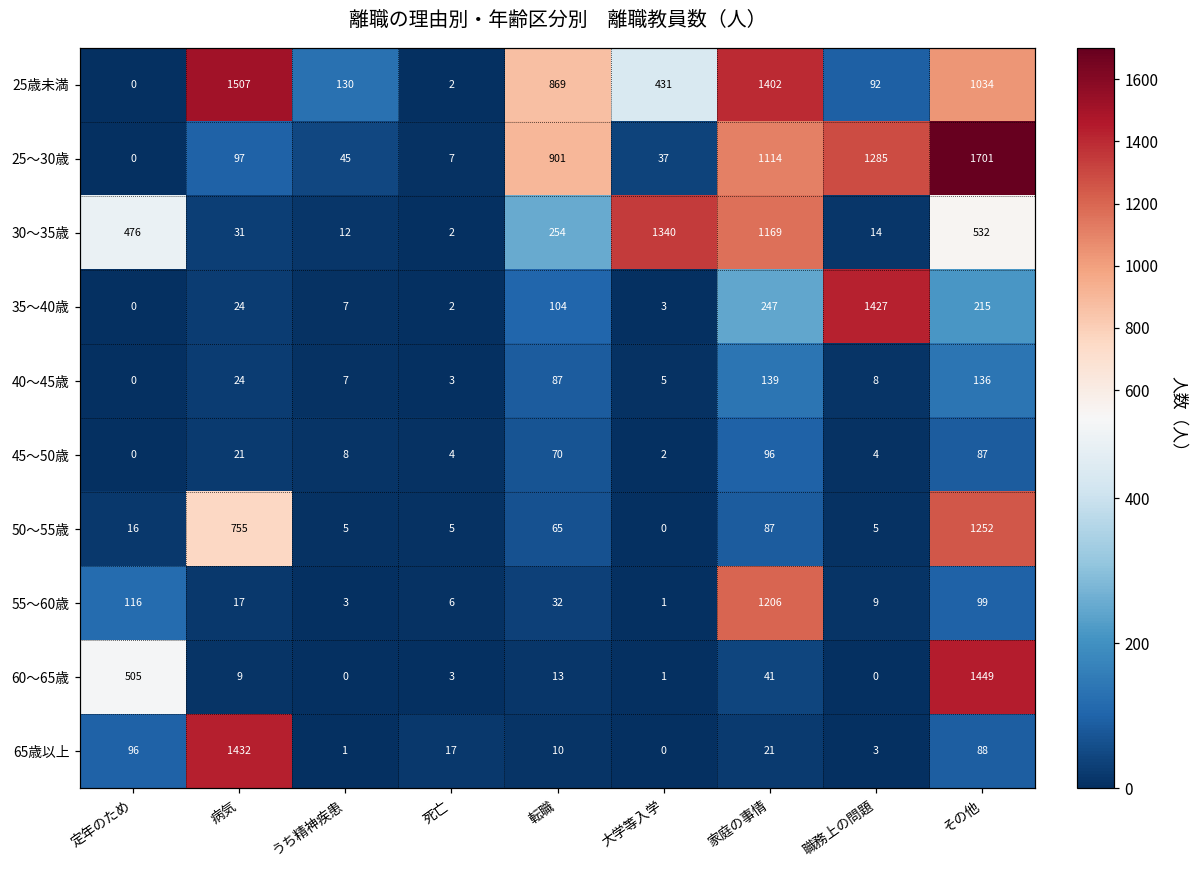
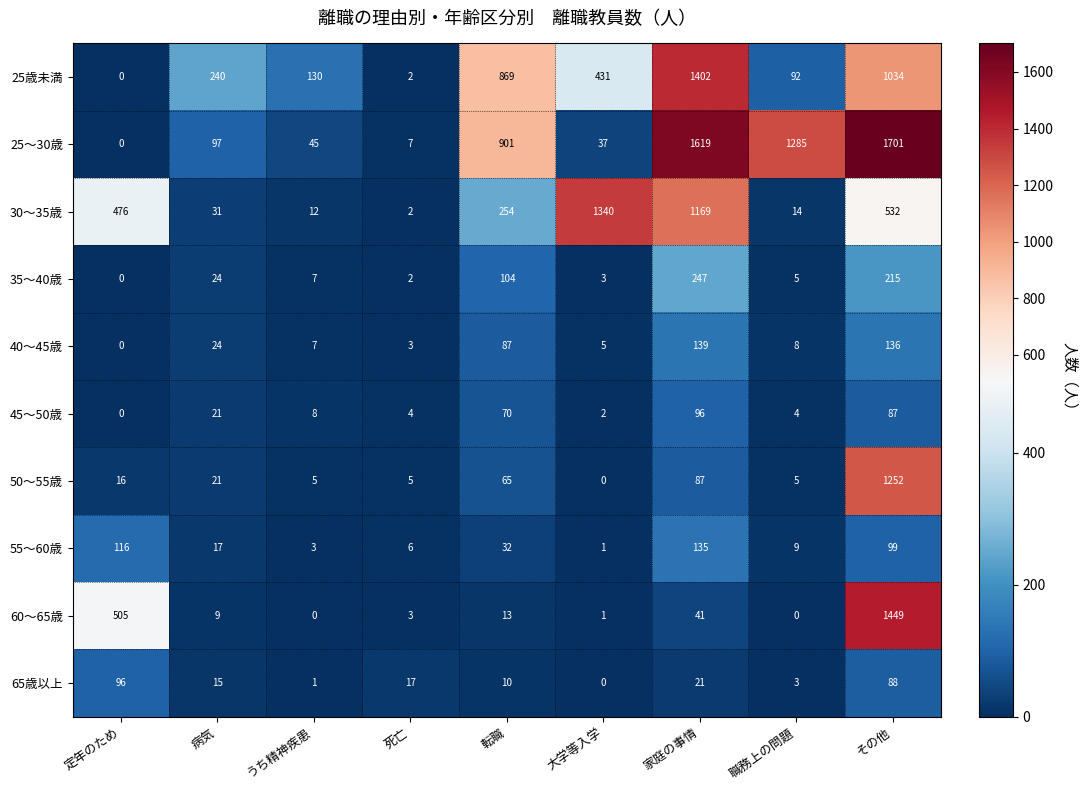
  {
    "25歳未満": {
      "定年のため": 0,
-     "病気": 1507,
+     "病気": 240,
      "うち精神疾患": 130,
      "死亡": 2,
      "転職": 869,
      "大学等入学": 431,
      "家庭の事情": 1402,
      "職務上の問題": 92,
      "その他": 1034
    },
    "25〜30歳": {
      "定年のため": 0,
      "病気": 97,
      "うち精神疾患": 45,
      "死亡": 7,
      "転職": 901,
      "大学等入学": 37,
-     "家庭の事情": 1114,
+     "家庭の事情": 1619,
      "職務上の問題": 1285,
      "その他": 1701
    },
    "30〜35歳": {
      "定年のため": 476,
      "病気": 31,
      "うち精神疾患": 12,
      "死亡": 2,
      "転職": 254,
      "大学等入学": 1340,
      "家庭の事情": 1169,
      "職務上の問題": 14,
      "その他": 532
    },
    "35〜40歳": {
      "定年のため": 0,
      "病気": 24,
      "うち精神疾患": 7,
      "死亡": 2,
      "転職": 104,
      "大学等入学": 3,
      "家庭の事情": 247,
-     "職務上の問題": 1427,
+     "職務上の問題": 5,
      "その他": 215
    },
    "40〜45歳": {
      "定年のため": 0,
      "病気": 24,
      "うち精神疾患": 7,
      "死亡": 3,
      "転職": 87,
      "大学等入学": 5,
      "家庭の事情": 139,
      "職務上の問題": 8,
      "その他": 136
    },
    "45〜50歳": {
      "定年のため": 0,
      "病気": 21,
      "うち精神疾患": 8,
      "死亡": 4,
      "転職": 70,
      "大学等入学": 2,
      "家庭の事情": 96,
      "職務上の問題": 4,
      "その他": 87
    },
    "50〜55歳": {
      "定年のため": 16,
-     "病気": 755,
+     "病気": 21,
      "うち精神疾患": 5,
      "死亡": 5,
      "転職": 65,
      "大学等入学": 0,
      "家庭の事情": 87,
      "職務上の問題": 5,
      "その他": 1252
    },
    "55〜60歳": {
      "定年のため": 116,
      "病気": 17,
      "うち精神疾患": 3,
      "死亡": 6,
      "転職": 32,
      "大学等入学": 1,
-     "家庭の事情": 1206,
+     "家庭の事情": 135,
      "職務上の問題": 9,
      "その他": 99
    },
    "60〜65歳": {
      "定年のため": 505,
      "病気": 9,
      "うち精神疾患": 0,
      "死亡": 3,
      "転職": 13,
      "大学等入学": 1,
      "家庭の事情": 41,
      "職務上の問題": 0,
      "その他": 1449
    },
    "65歳以上": {
      "定年のため": 96,
-     "病気": 1432,
+     "病気": 15,
      "うち精神疾患": 1,
      "死亡": 17,
      "転職": 10,
      "大学等入学": 0,
      "家庭の事情": 21,
      "職務上の問題": 3,
      "その他": 88
    }
  }
